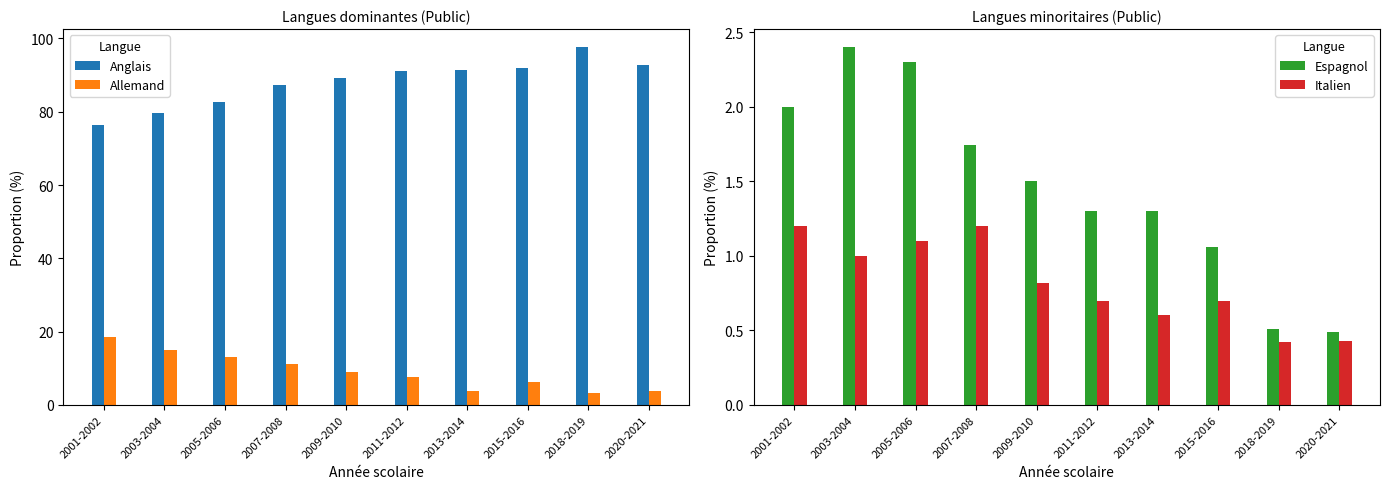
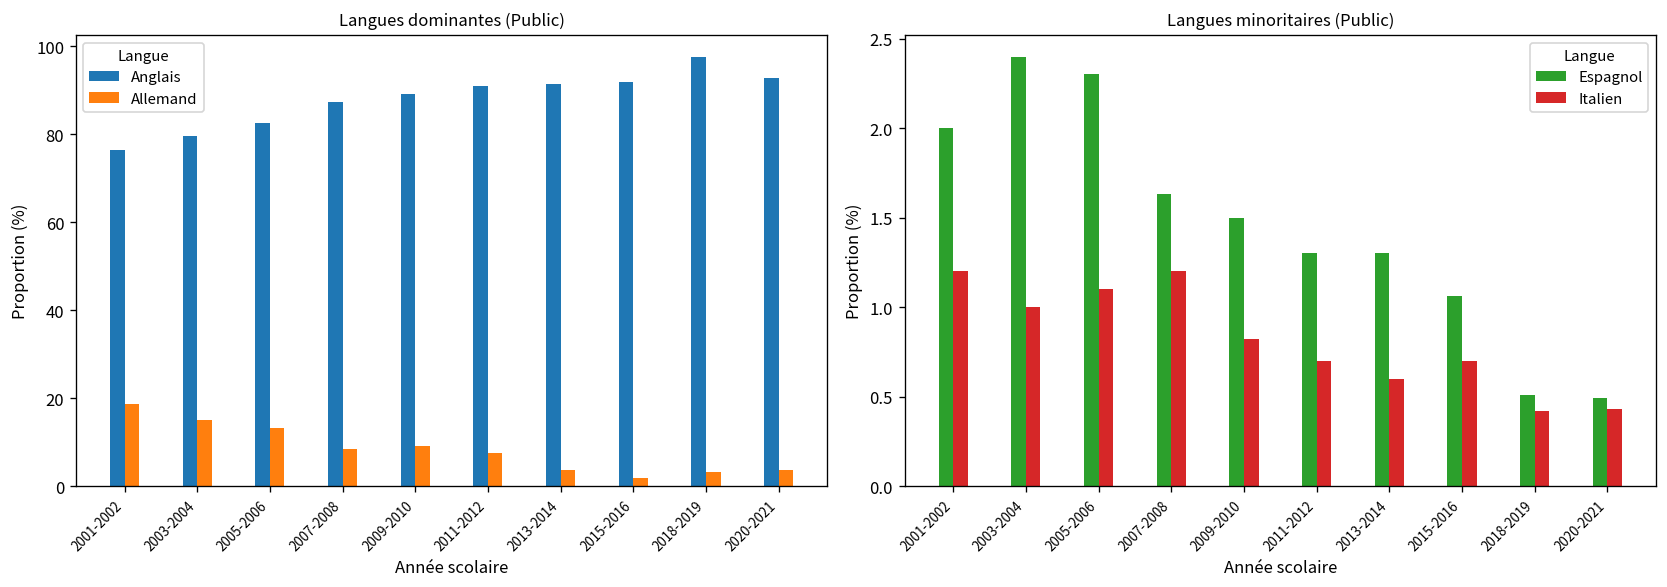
  {
    "Langues dominantes (Public)": {
      "Anglais": {
        "2001-2002": 76,
        "2003-2004": 80,
        "2005-2006": 83,
        "2007-2008": 87,
        "2009-2010": 89,
        "2011-2012": 91,
        "2013-2014": 91,
        "2015-2016": 92,
        "2018-2019": 98,
        "2020-2021": 93
      },
      "Allemand": {
        "2001-2002": 19,
        "2003-2004": 15,
        "2005-2006": 13,
-       "2007-2008": 11,
+       "2007-2008": 8,
        "2009-2010": 9,
        "2011-2012": 8,
        "2013-2014": 4,
-       "2015-2016": 6,
+       "2015-2016": 2,
        "2018-2019": 3,
        "2020-2021": 4
      }
    },
    "Langues minoritaires (Public)": {
      "Espagnol": {
        "2001-2002": 2.00,
        "2003-2004": 2.40,
        "2005-2006": 2.30,
-       "2007-2008": 1.74,
+       "2007-2008": 1.63,
        "2009-2010": 1.50,
        "2011-2012": 1.30,
        "2013-2014": 1.30,
        "2015-2016": 1.06,
        "2018-2019": 0.51,
        "2020-2021": 0.49
      },
      "Italien": {
        "2001-2002": 1.20,
        "2003-2004": 1.00,
        "2005-2006": 1.10,
        "2007-2008": 1.20,
        "2009-2010": 0.82,
        "2011-2012": 0.70,
        "2013-2014": 0.60,
        "2015-2016": 0.70,
        "2018-2019": 0.42,
        "2020-2021": 0.43
      }
    }
  }
